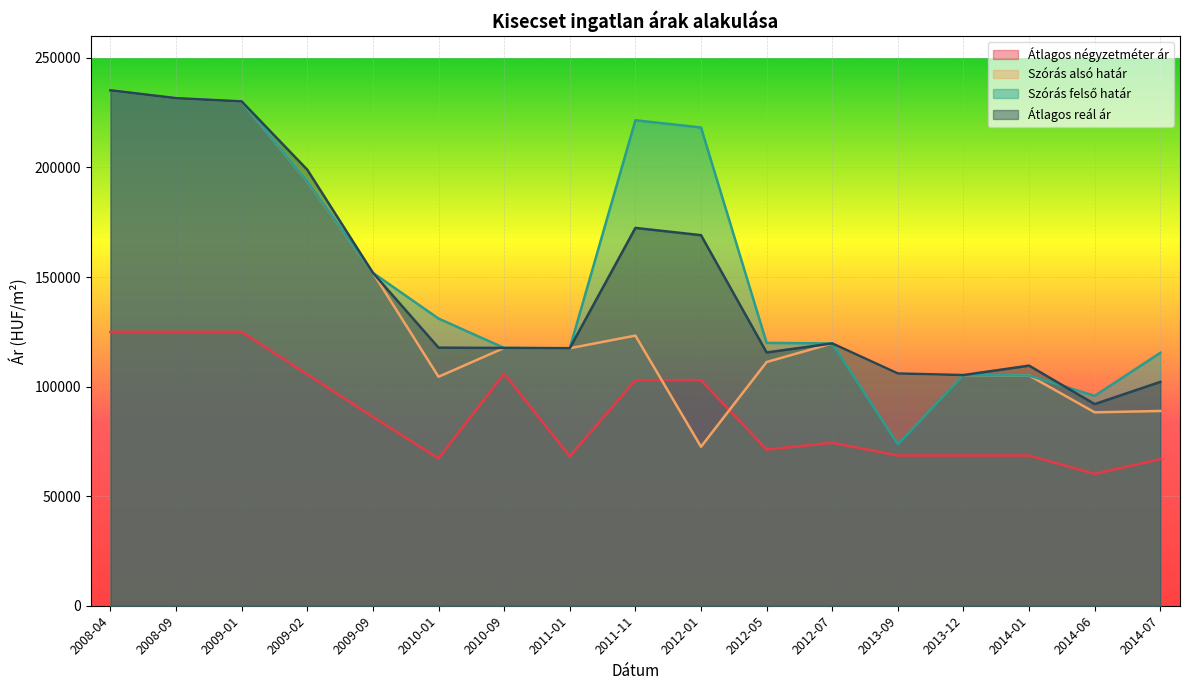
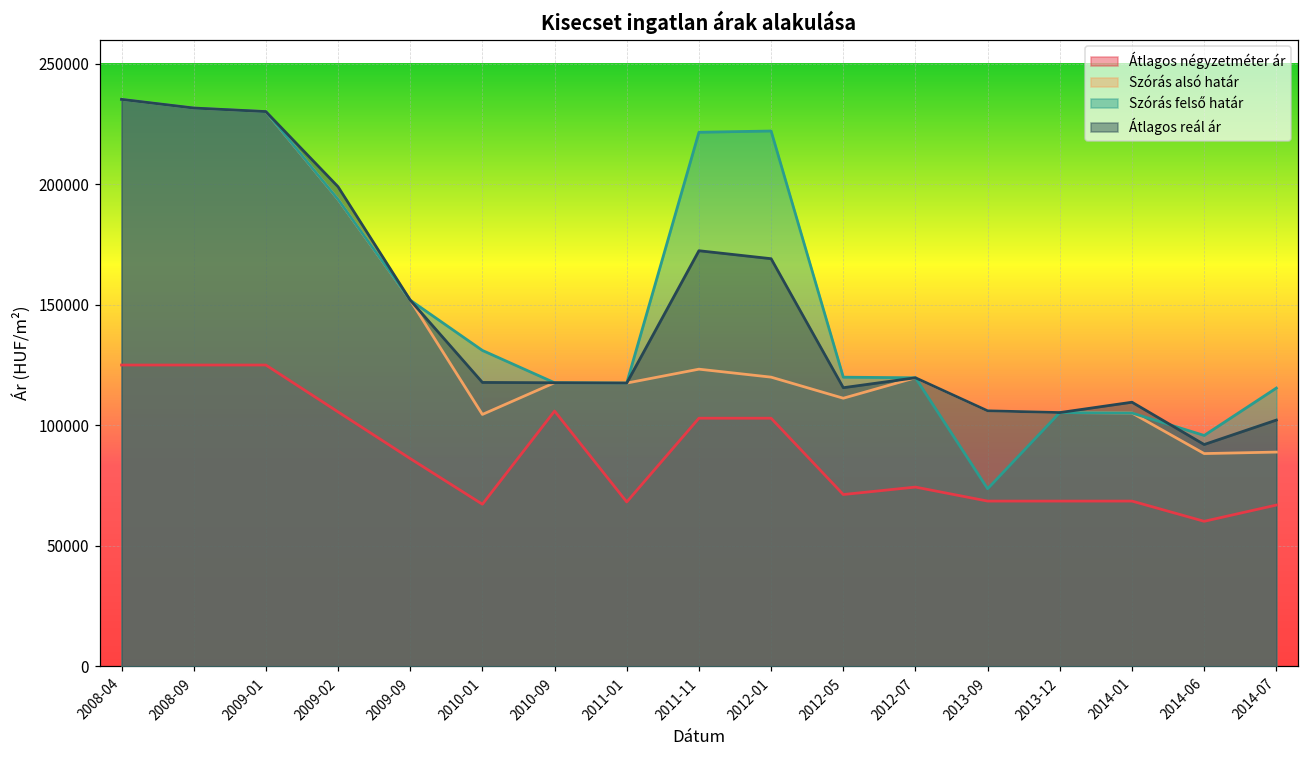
  {
    "Átlagos négyzetméter ár": {
      "2008-04": 125000,
      "2008-09": 125000,
      "2009-01": 125000,
      "2009-02": 106000,
      "2009-09": 86000,
      "2010-01": 67000,
      "2010-09": 106000,
      "2011-01": 68000,
      "2011-11": 103000,
      "2012-01": 103000,
      "2012-05": 71000,
      "2012-07": 74000,
      "2013-09": 69000,
      "2013-12": 69000,
      "2014-01": 69000,
      "2014-06": 60000,
      "2014-07": 67000
    },
    "Szórás alsó határ": {
      "2010-01": 104000,
      "2011-11": 123000,
-     "2012-01": 73000,
+     "2012-01": 120000,
      "2012-05": 111000,
      "2014-06": 88000,
      "2014-07": 89000
    },
    "Szórás felső határ": {
      "2010-01": 131000,
      "2011-11": 222000,
-     "2012-01": 218000,
+     "2012-01": 222000,
      "2012-05": 120000,
      "2013-09": 74000,
      "2014-06": 96000,
      "2014-07": 115000
    },
    "Átlagos reál ár": {
      "2009-02": 199000,
      "2010-01": 118000,
      "2011-11": 172000,
      "2012-01": 169000,
      "2012-05": 116000,
      "2014-01": 110000,
      "2014-06": 92000,
      "2014-07": 102000
    }
  }
